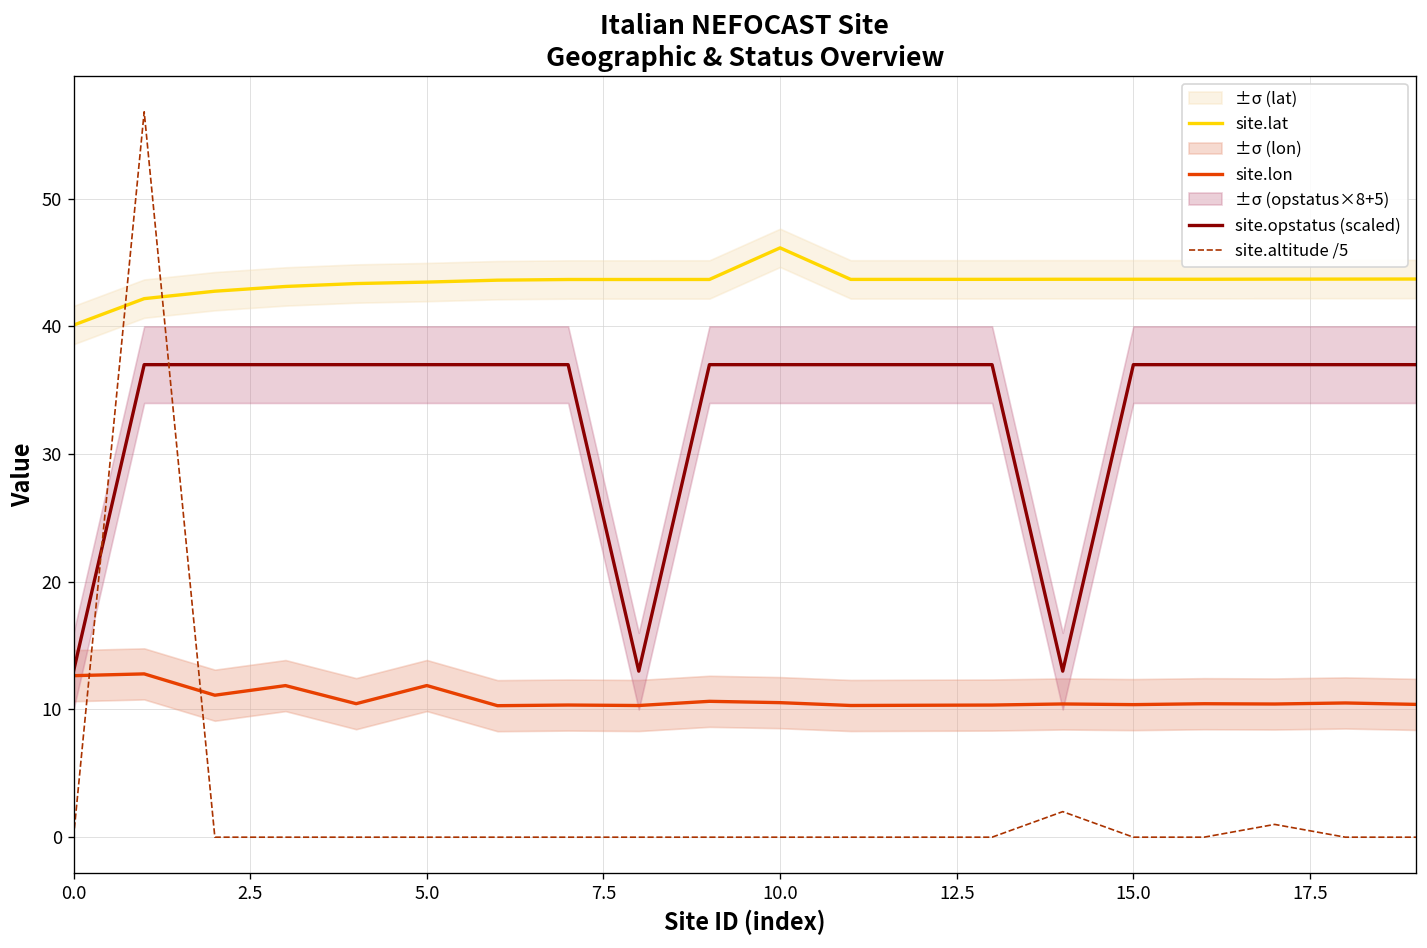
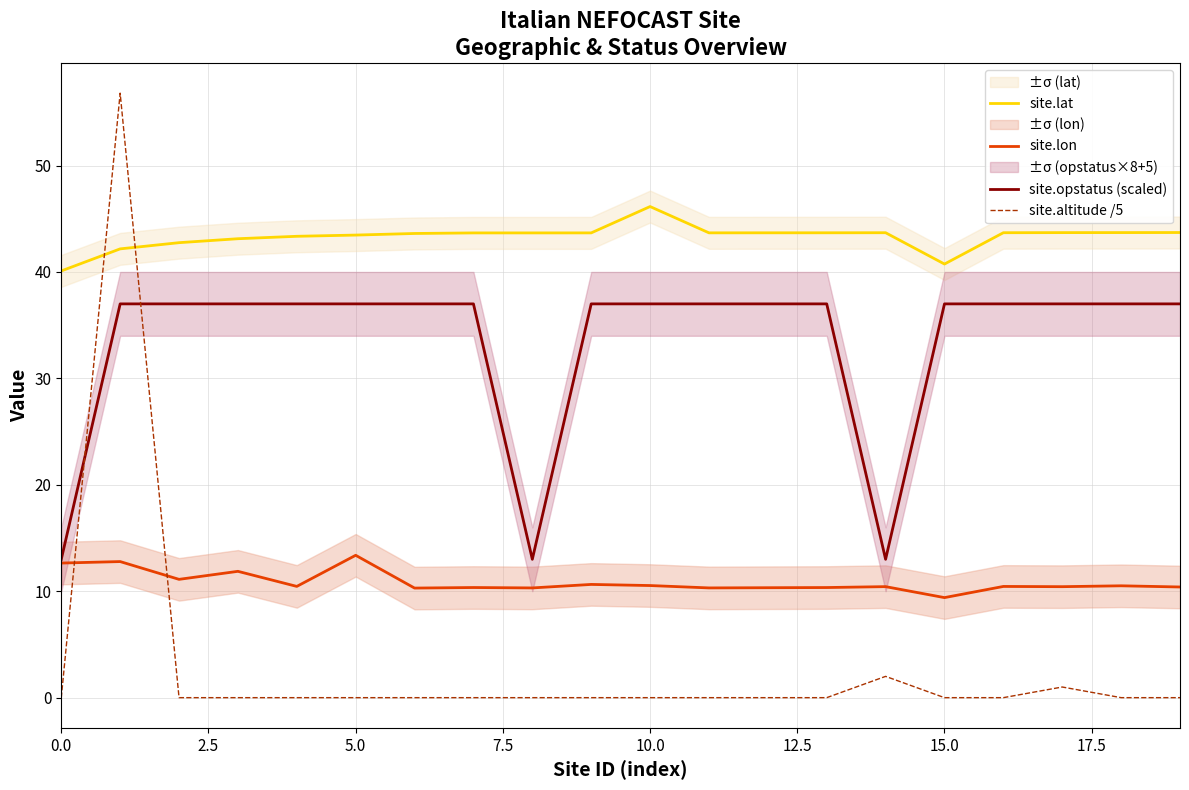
  {
    "site.lat": {
      "0.0": 40.1,
      "5.0": 43.5,
      "10.0": 46.1,
-     "15.0": 43.7
+     "15.0": 40.7
    },
    "site.lon": {
      "0.0": 12.6,
-     "5.0": 11.9,
+     "5.0": 13.4,
      "10.0": 10.5,
-     "15.0": 10.4
+     "15.0": 9.4
    }
  }
